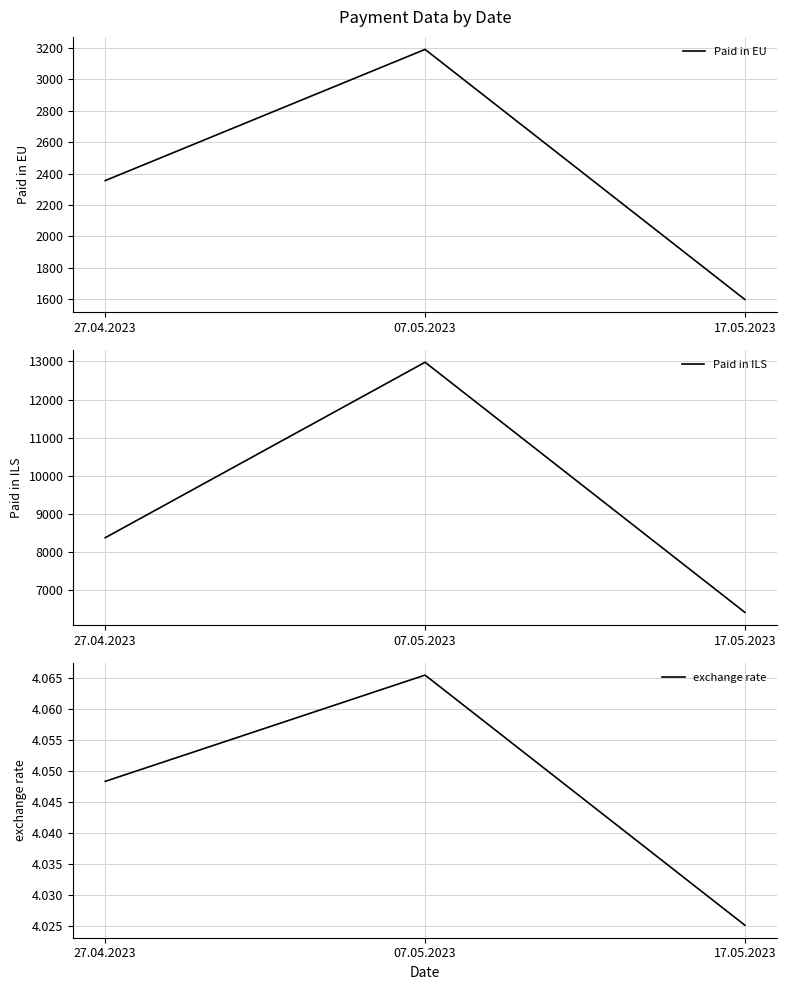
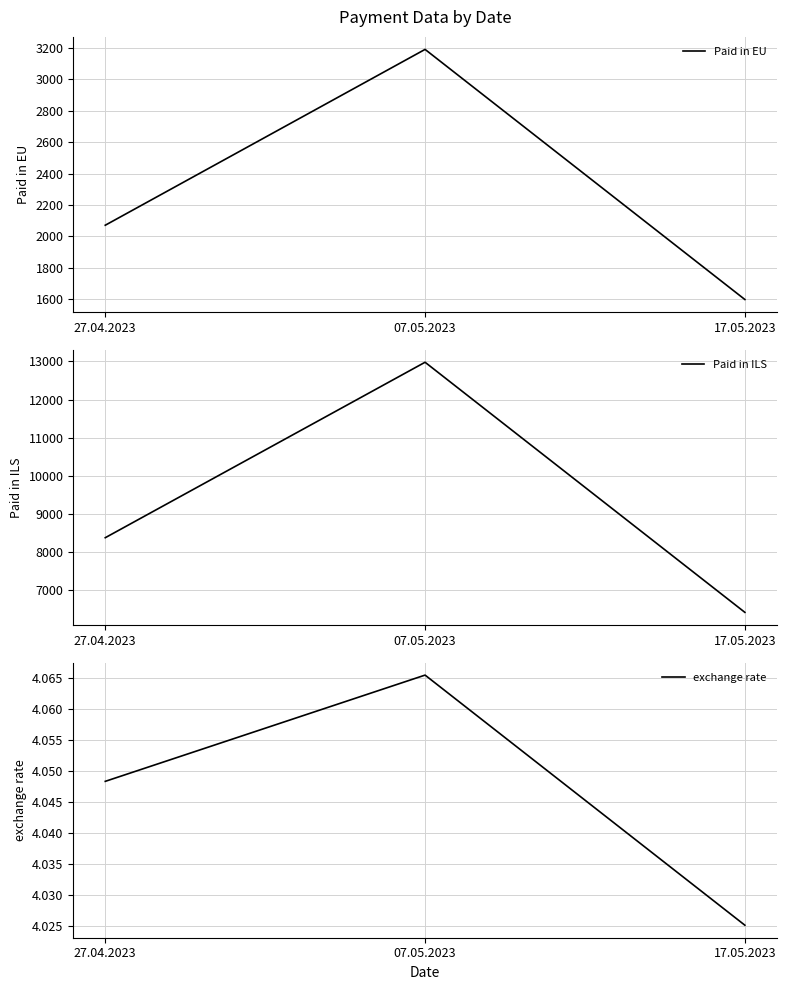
  {
    "Payment Data by Date": {
-     "27.04.2023": 2360,
+     "27.04.2023": 2070,
      "07.05.2023": 3190,
      "17.05.2023": 1600
    }
  }
